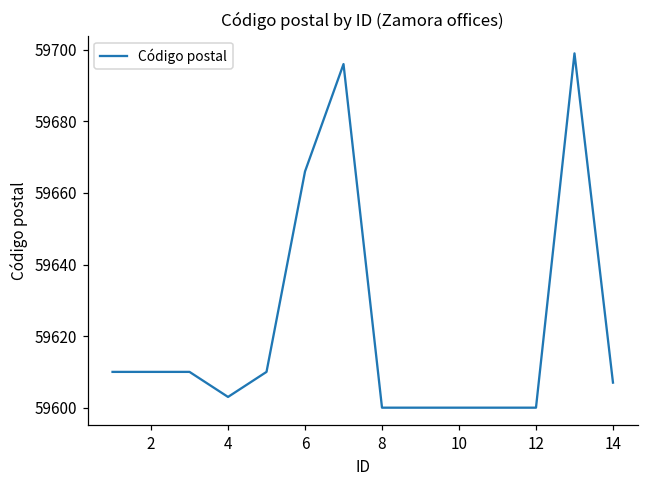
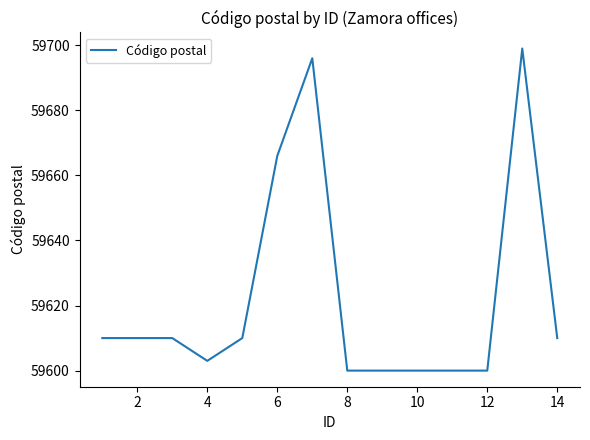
  {
    "2": 59610,
    "4": 59603,
    "6": 59666,
    "8": 59600,
    "10": 59600,
    "12": 59600,
-   "14": 59607
+   "14": 59610
  }
